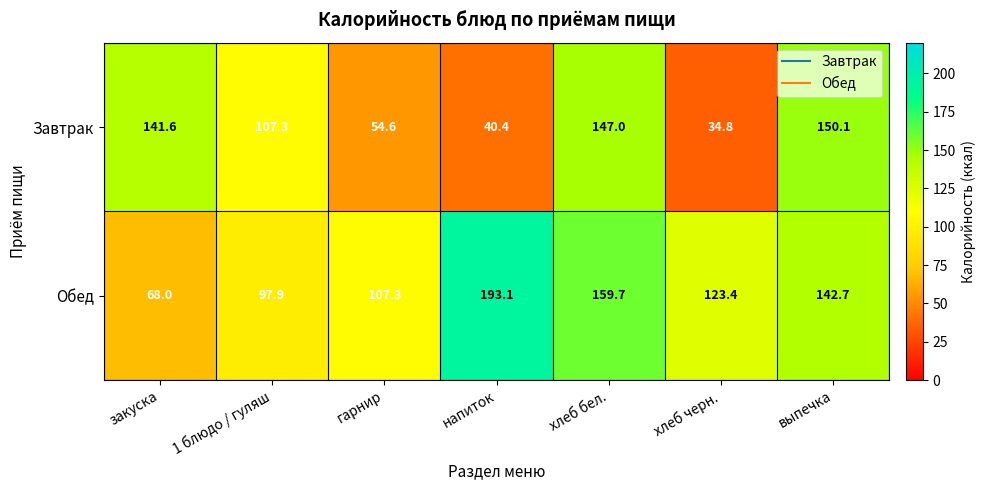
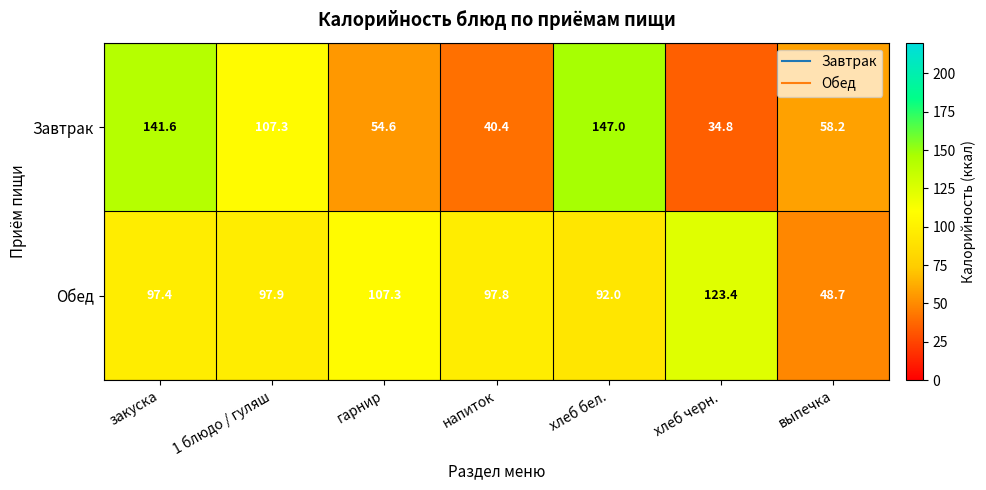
  {
    "Завтрак": {
      "закуска": 141.6,
      "1 блюдо / гуляш": 107.3,
      "гарнир": 54.6,
      "напиток": 40.4,
      "хлеб бел.": 147.0,
      "хлеб черн.": 34.8,
-     "выпечка": 150.1
+     "выпечка": 58.2
    },
    "Обед": {
-     "закуска": 68.0,
+     "закуска": 97.4,
      "1 блюдо / гуляш": 97.9,
      "гарнир": 107.3,
-     "напиток": 193.1,
-     "хлеб бел.": 159.7,
+     "напиток": 97.8,
+     "хлеб бел.": 92.0,
      "хлеб черн.": 123.4,
-     "выпечка": 142.7
+     "выпечка": 48.7
    }
  }
